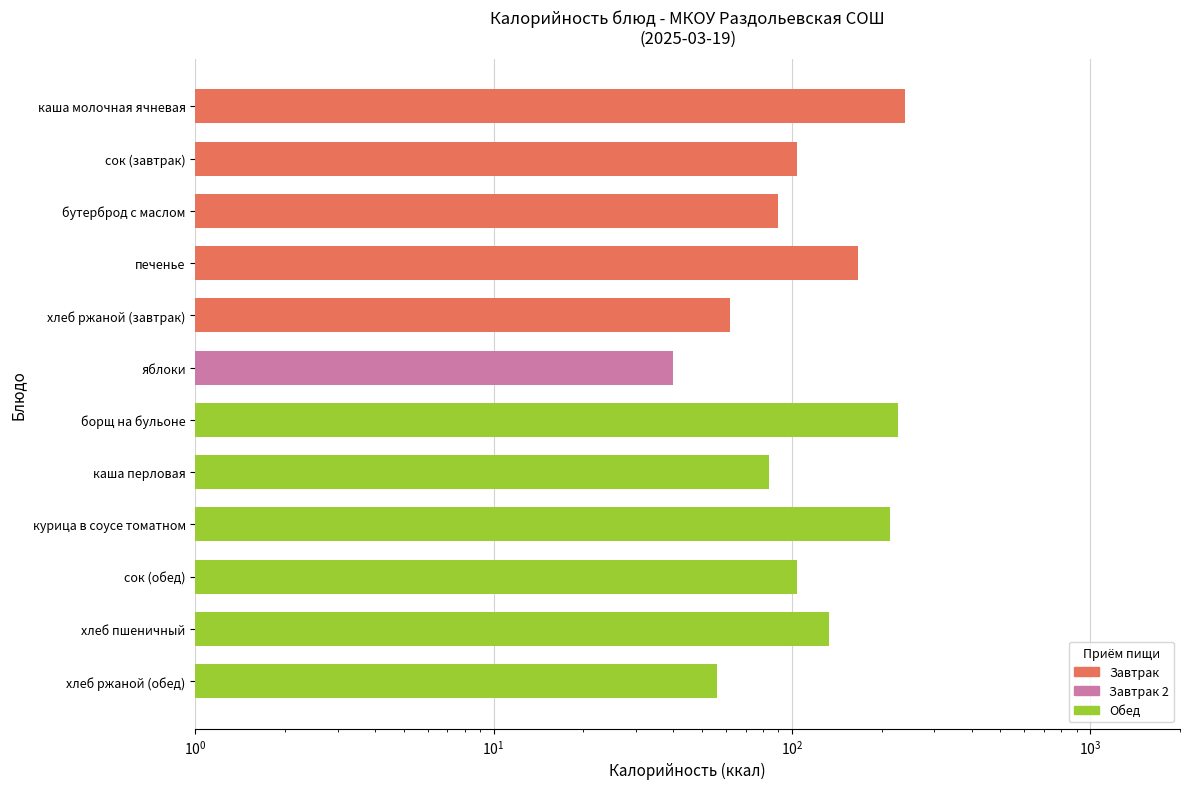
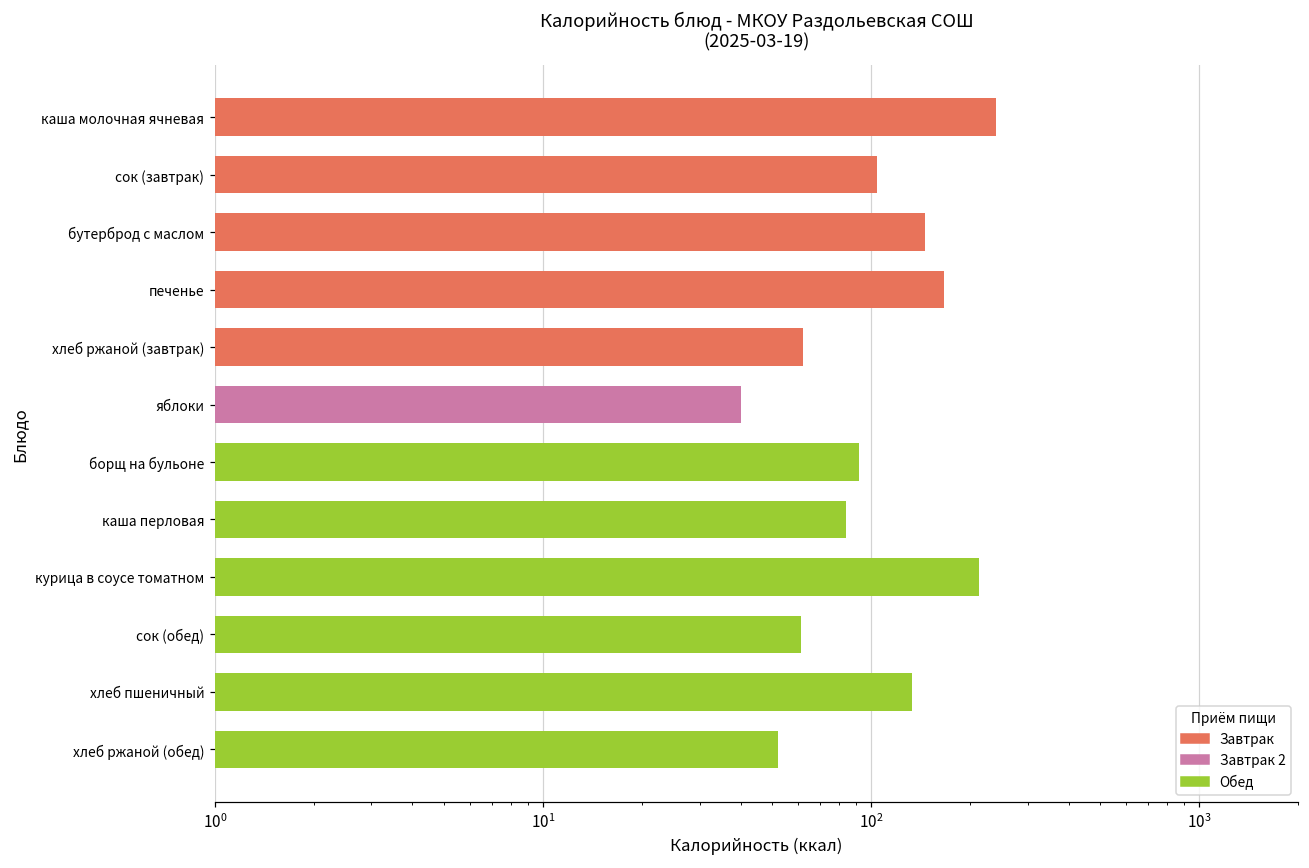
  {
    "каша молочная ячневая": 240,
    "сок (завтрак)": 104,
-   "бутерброд с маслом": 90,
+   "бутерброд с маслом": 150,
    "печенье": 170,
    "хлеб ржаной (завтрак)": 62,
    "яблоки": 40,
-   "борщ на бульоне": 230,
+   "борщ на бульоне": 92,
    "каша перловая": 84,
    "курица в соусе томатном": 210,
-   "сок (обед)": 104,
+   "сок (обед)": 61,
    "хлеб пшеничный": 130,
-   "хлеб ржаной (обед)": 56
+   "хлеб ржаной (обед)": 52
  }
